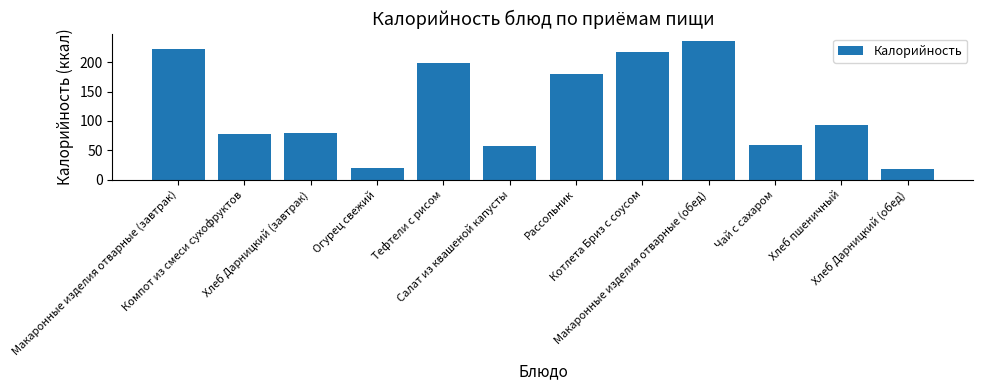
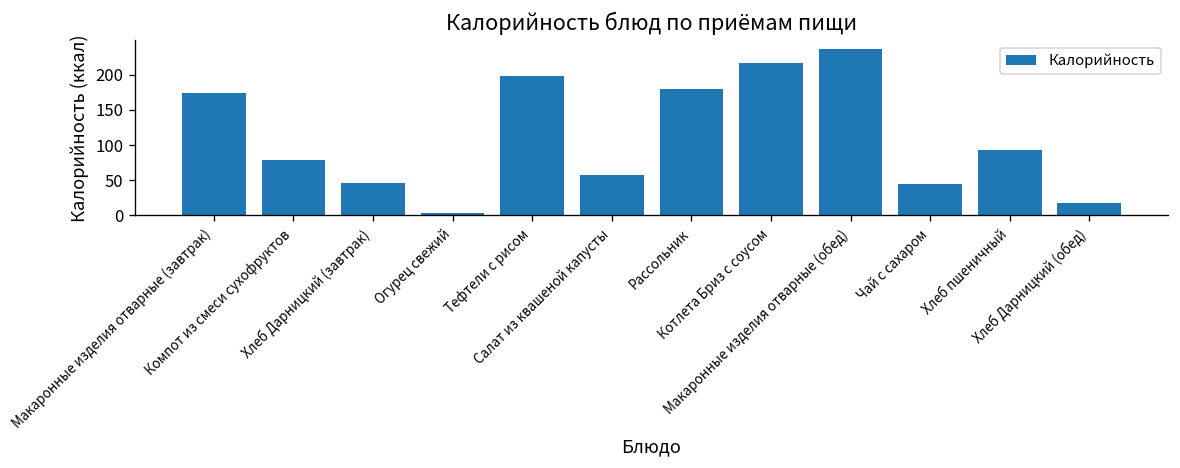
  {
-   "Макаронные изделия отварные (завтрак)": 220,
+   "Макаронные изделия отварные (завтрак)": 170,
    "Компот из смеси сухофруктов": 80,
-   "Хлеб Дарницкий (завтрак)": 80,
-   "Огурец свежий": 20,
+   "Хлеб Дарницкий (завтрак)": 50,
+   "Огурец свежий": 0,
    "Тефтели с рисом": 200,
    "Салат из квашеной капусты": 60,
    "Рассольник": 180,
    "Котлета Бриз с соусом": 220,
    "Макаронные изделия отварные (обед)": 240,
-   "Чай с сахаром": 60,
+   "Чай с сахаром": 40,
    "Хлеб пшеничный": 90,
    "Хлеб Дарницкий (обед)": 20
  }
